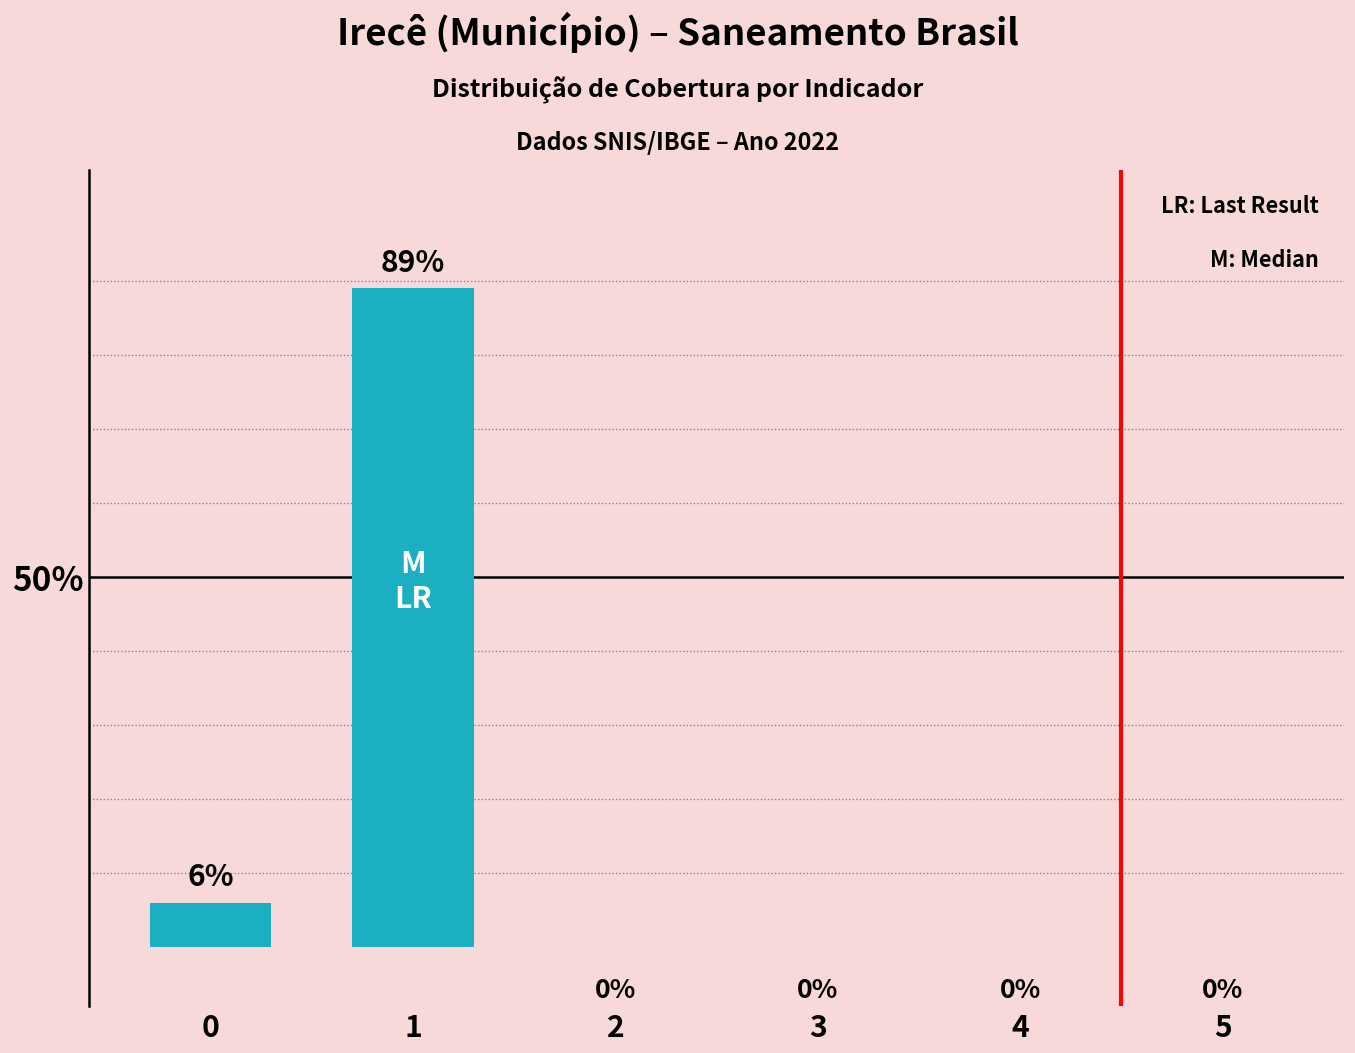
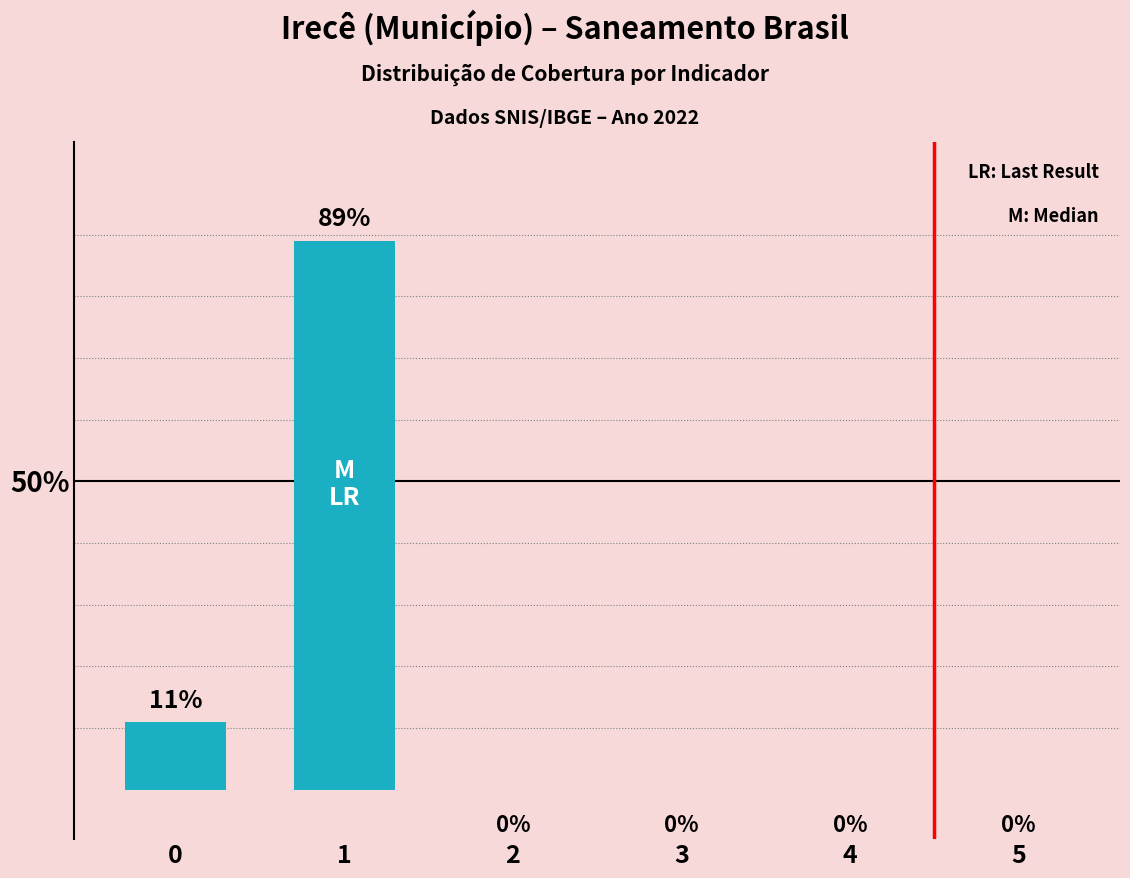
  {
-   "0": "6%",
+   "0": "11%",
    "1": "89%",
    "2": "0%",
    "3": "0%",
    "4": "0%",
    "5": "0%"
  }
